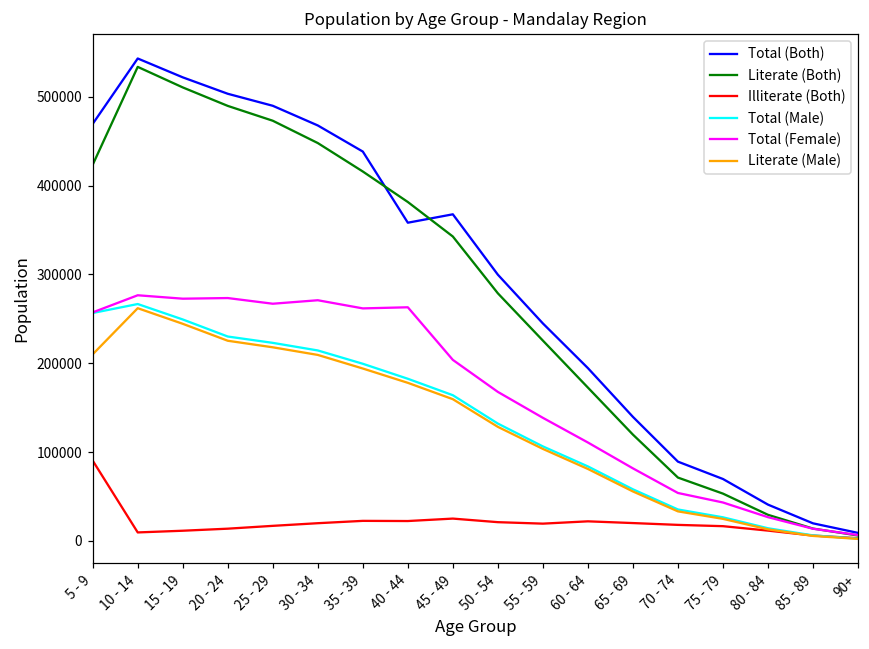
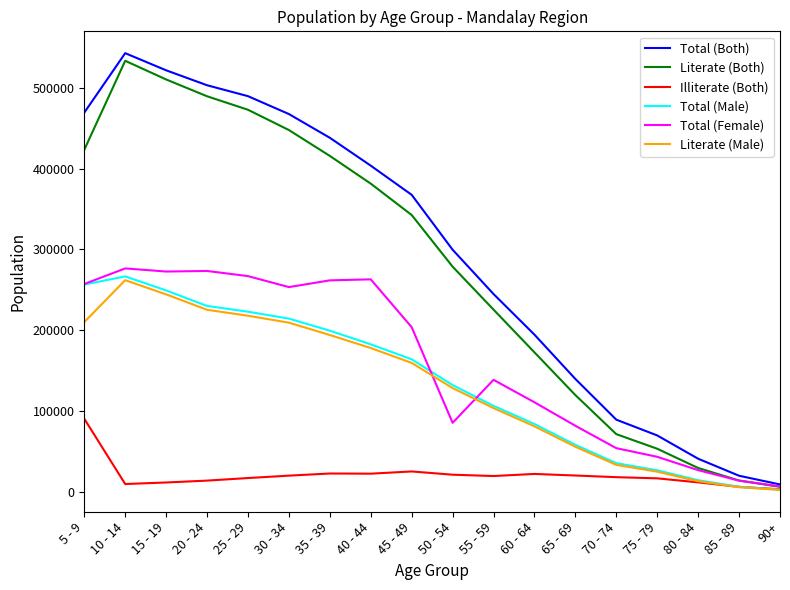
  {
    "Total (Both)": {
      "5 - 9": 470000,
      "10 - 14": 540000,
      "15 - 19": 520000,
      "20 - 24": 500000,
      "25 - 29": 490000,
      "30 - 34": 470000,
      "35 - 39": 440000,
-     "40 - 44": 360000,
+     "40 - 44": 400000,
      "45 - 49": 370000,
      "50 - 54": 300000,
      "55 - 59": 240000,
      "60 - 64": 190000,
      "65 - 69": 140000,
      "70 - 74": 90000,
      "75 - 79": 70000,
      "80 - 84": 40000,
      "85 - 89": 20000
    },
    "Literate (Both)": {
      "5 - 9": 420000,
      "10 - 14": 530000,
      "15 - 19": 510000,
      "20 - 24": 490000,
      "25 - 29": 470000,
      "30 - 34": 450000,
      "35 - 39": 420000,
      "40 - 44": 380000,
      "45 - 49": 340000,
      "50 - 54": 280000,
      "55 - 59": 230000,
      "60 - 64": 170000,
      "65 - 69": 120000,
      "70 - 74": 70000,
      "75 - 79": 50000
    },
    "Illiterate (Both)": {
      "5 - 9": 90000,
      "10 - 14": 10000,
      "15 - 19": 10000,
      "20 - 24": 10000,
      "25 - 29": 20000,
      "30 - 34": 20000,
      "35 - 39": 20000,
      "40 - 44": 20000,
      "45 - 49": 30000,
      "50 - 54": 20000,
      "55 - 59": 20000,
      "60 - 64": 20000,
      "65 - 69": 20000,
      "70 - 74": 20000,
      "75 - 79": 20000
    },
    "Total (Male)": {
      "10 - 14": 270000,
      "15 - 19": 250000,
      "20 - 24": 230000,
      "25 - 29": 220000,
      "30 - 34": 210000,
      "35 - 39": 200000,
      "40 - 44": 180000,
      "45 - 49": 160000,
      "50 - 54": 130000
    },
    "Total (Female)": {
      "10 - 14": 280000,
      "15 - 19": 270000,
      "20 - 24": 270000,
      "25 - 29": 270000,
-     "30 - 34": 270000,
+     "30 - 34": 250000,
      "35 - 39": 260000,
      "40 - 44": 260000,
      "45 - 49": 200000,
-     "50 - 54": 170000,
+     "50 - 54": 90000,
      "55 - 59": 140000,
      "60 - 64": 110000,
      "65 - 69": 80000,
      "70 - 74": 50000,
      "75 - 79": 40000
    },
    "Literate (Male)": {
      "5 - 9": 210000,
      "10 - 14": 260000,
      "15 - 19": 240000,
      "20 - 24": 230000,
      "25 - 29": 220000,
      "30 - 34": 210000,
      "35 - 39": 190000,
      "40 - 44": 180000,
      "45 - 49": 160000,
      "50 - 54": 130000
    }
  }
